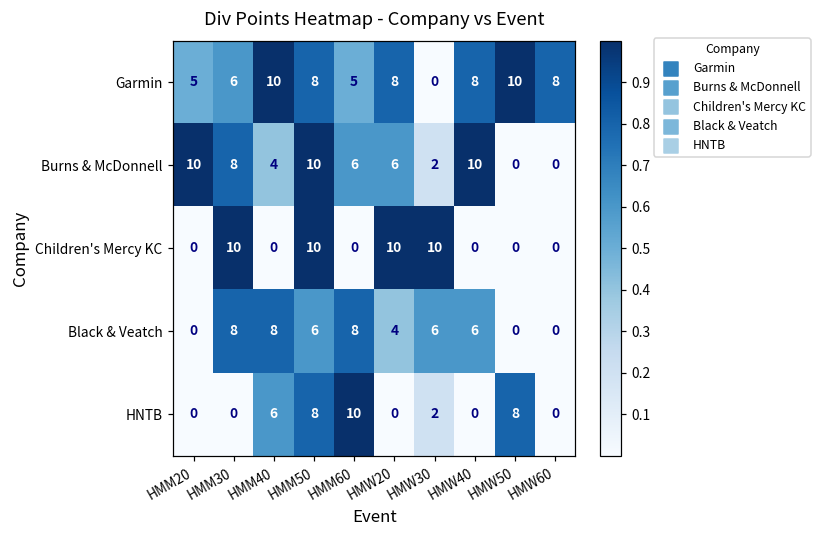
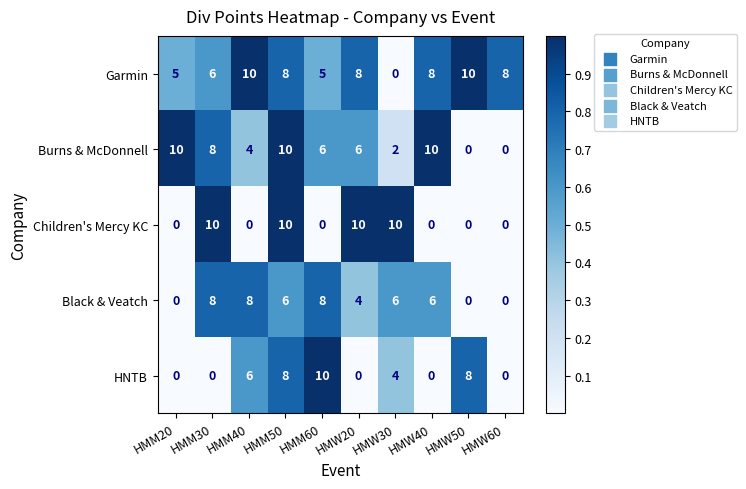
  {
    "Garmin": {
      "HMM20": 5,
      "HMM30": 6,
      "HMM40": 10,
      "HMM50": 8,
      "HMM60": 5,
      "HMW20": 8,
      "HMW30": 0,
      "HMW40": 8,
      "HMW50": 10,
      "HMW60": 8
    },
    "Burns & McDonnell": {
      "HMM20": 10,
      "HMM30": 8,
      "HMM40": 4,
      "HMM50": 10,
      "HMM60": 6,
      "HMW20": 6,
      "HMW30": 2,
      "HMW40": 10,
      "HMW50": 0,
      "HMW60": 0
    },
    "Children's Mercy KC": {
      "HMM20": 0,
      "HMM30": 10,
      "HMM40": 0,
      "HMM50": 10,
      "HMM60": 0,
      "HMW20": 10,
      "HMW30": 10,
      "HMW40": 0,
      "HMW50": 0,
      "HMW60": 0
    },
    "Black & Veatch": {
      "HMM20": 0,
      "HMM30": 8,
      "HMM40": 8,
      "HMM50": 6,
      "HMM60": 8,
      "HMW20": 4,
      "HMW30": 6,
      "HMW40": 6,
      "HMW50": 0,
      "HMW60": 0
    },
    "HNTB": {
      "HMM20": 0,
      "HMM30": 0,
      "HMM40": 6,
      "HMM50": 8,
      "HMM60": 10,
      "HMW20": 0,
-     "HMW30": 2,
+     "HMW30": 4,
      "HMW40": 0,
      "HMW50": 8,
      "HMW60": 0
    }
  }
